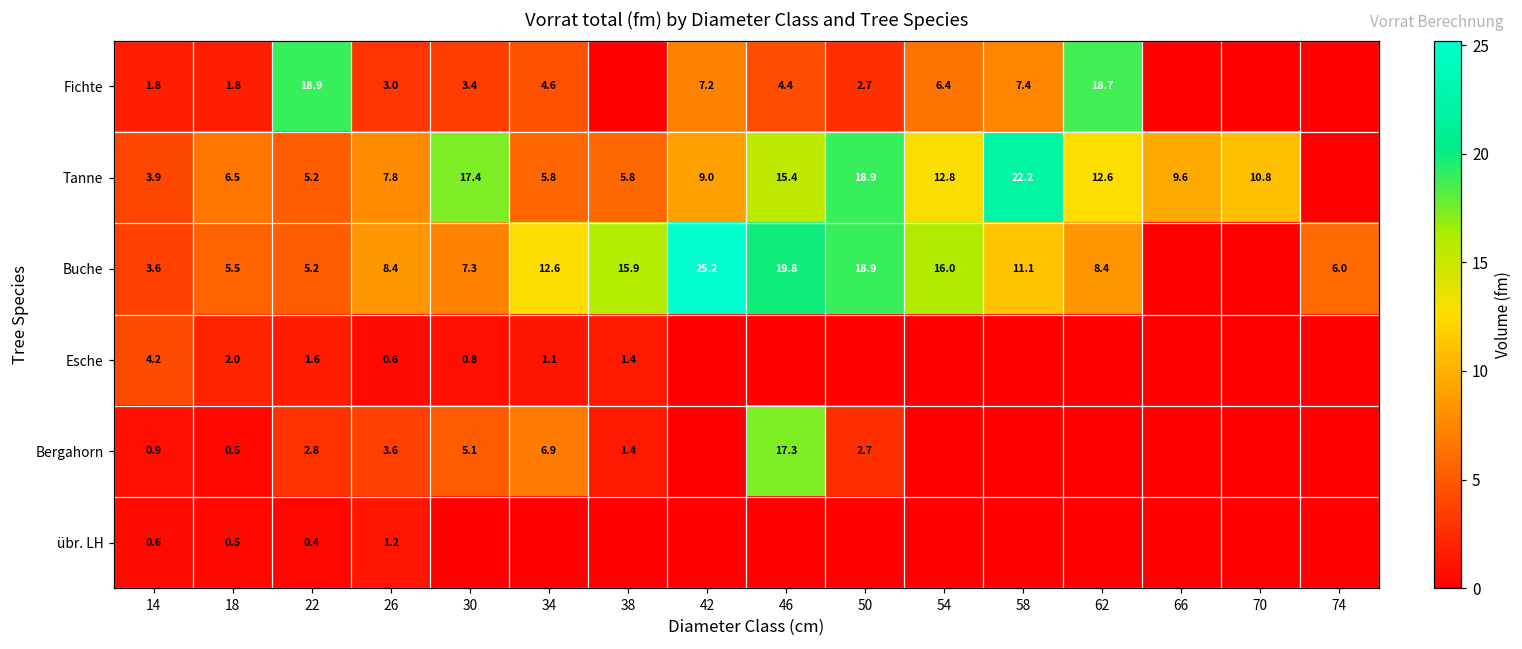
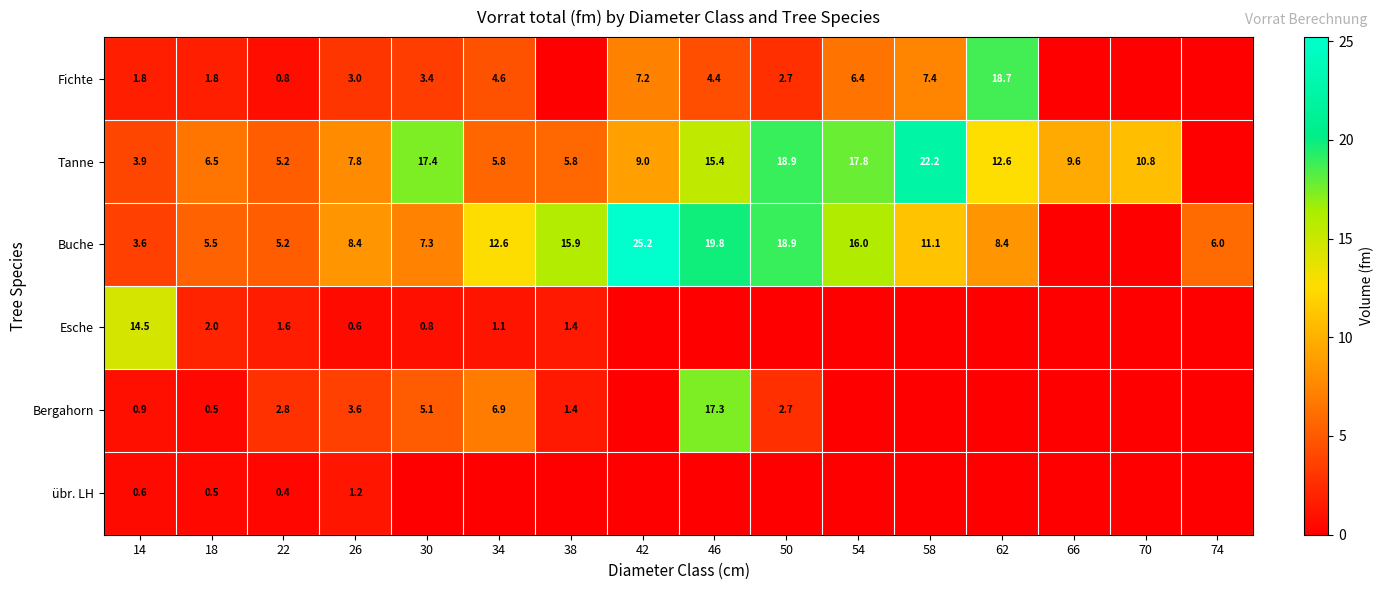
  {
    "Fichte": {
      "14": 1.8,
      "18": 1.8,
-     "22": 18.9,
+     "22": 0.8,
      "26": 3.0,
      "30": 3.4,
      "34": 4.6,
      "42": 7.2,
      "46": 4.4,
      "50": 2.7,
      "54": 6.4,
      "58": 7.4,
      "62": 18.7
    },
    "Tanne": {
      "14": 3.9,
      "18": 6.5,
      "22": 5.2,
      "26": 7.8,
      "30": 17.4,
      "34": 5.8,
      "38": 5.8,
      "42": 9.0,
      "46": 15.4,
      "50": 18.9,
-     "54": 12.8,
+     "54": 17.8,
      "58": 22.2,
      "62": 12.6,
      "66": 9.6,
      "70": 10.8
    },
    "Buche": {
      "14": 3.6,
      "18": 5.5,
      "22": 5.2,
      "26": 8.4,
      "30": 7.3,
      "34": 12.6,
      "38": 15.9,
      "42": 25.2,
      "46": 19.8,
      "50": 18.9,
      "54": 16.0,
      "58": 11.1,
      "62": 8.4,
      "74": 6.0
    },
    "Esche": {
-     "14": 4.2,
+     "14": 14.5,
      "18": 2.0,
      "22": 1.6,
      "26": 0.6,
      "30": 0.8,
      "34": 1.1,
      "38": 1.4
    },
    "Bergahorn": {
      "14": 0.9,
      "18": 0.5,
      "22": 2.8,
      "26": 3.6,
      "30": 5.1,
      "34": 6.9,
      "38": 1.4,
      "46": 17.3,
      "50": 2.7
    },
    "übr. LH": {
      "14": 0.6,
      "18": 0.5,
      "22": 0.4,
      "26": 1.2
    }
  }
